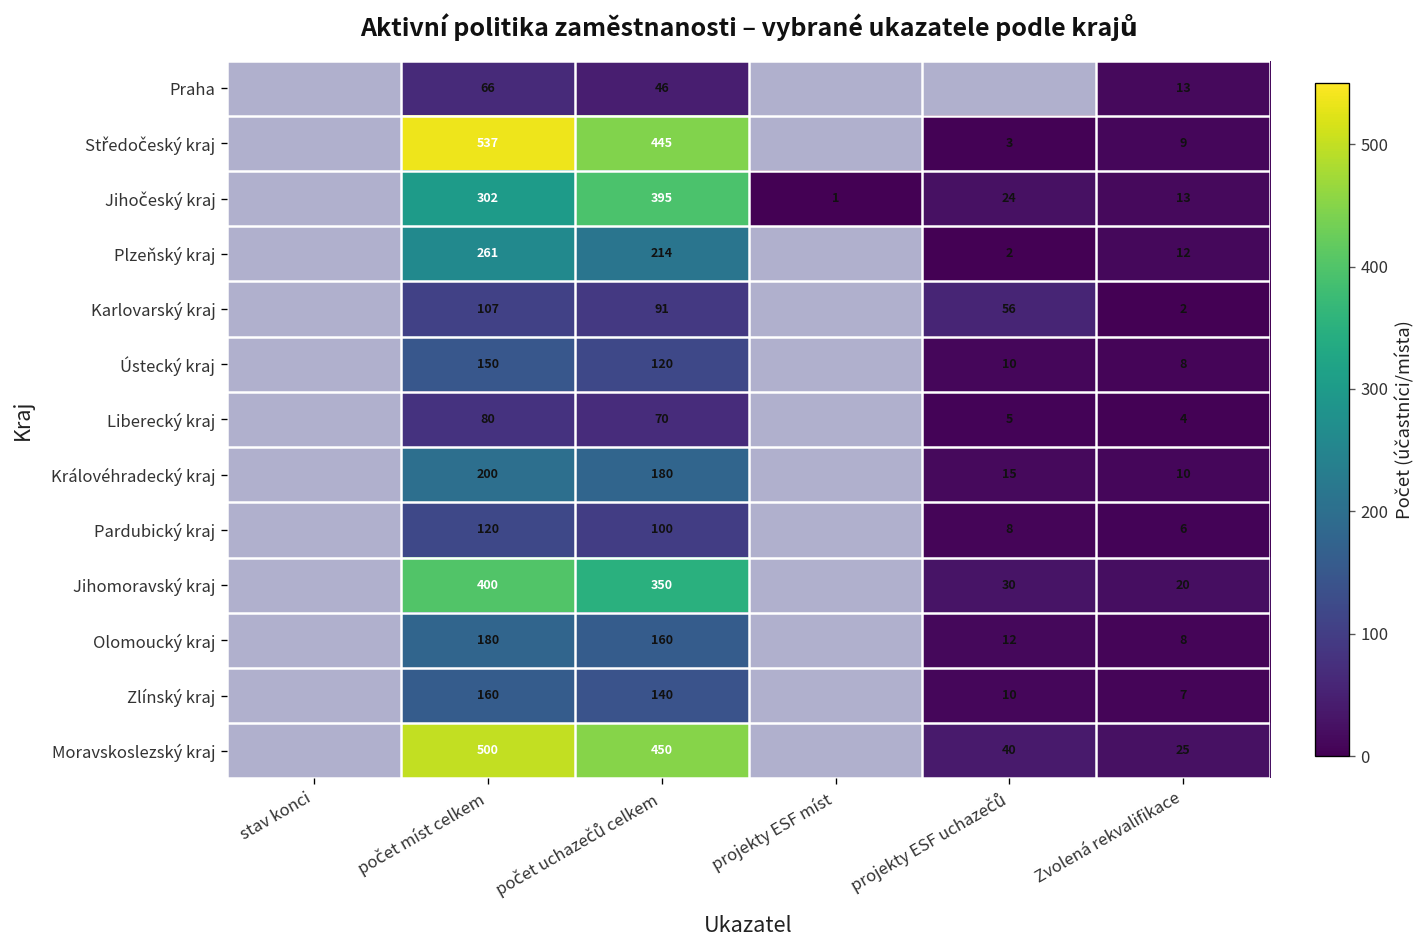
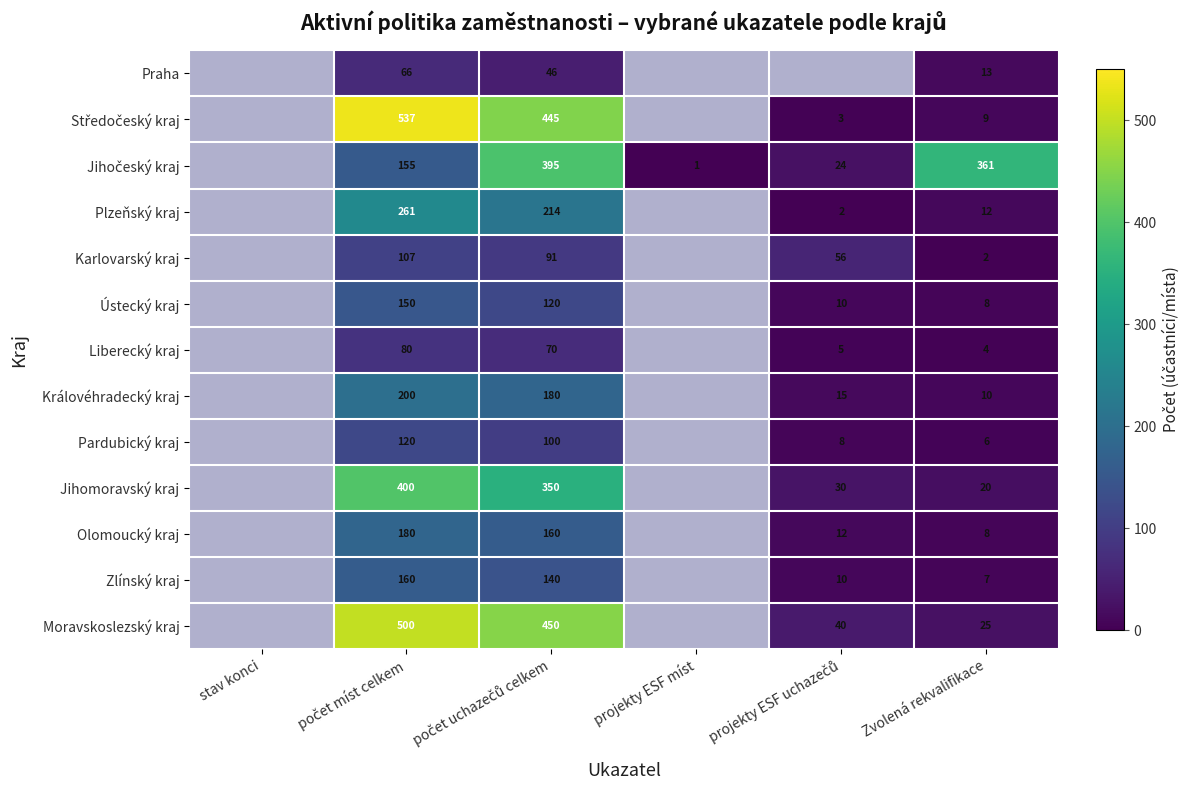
  {
    "Praha": {
      "počet míst celkem": 66,
      "počet uchazečů celkem": 46,
      "Zvolená rekvalifikace": 13
    },
    "Středočeský kraj": {
      "počet míst celkem": 537,
      "počet uchazečů celkem": 445,
      "projekty ESF uchazečů": 3,
      "Zvolená rekvalifikace": 9
    },
    "Jihočeský kraj": {
-     "počet míst celkem": 302,
+     "počet míst celkem": 155,
      "počet uchazečů celkem": 395,
      "projekty ESF míst": 1,
      "projekty ESF uchazečů": 24,
-     "Zvolená rekvalifikace": 13
+     "Zvolená rekvalifikace": 361
    },
    "Plzeňský kraj": {
      "počet míst celkem": 261,
      "počet uchazečů celkem": 214,
      "projekty ESF uchazečů": 2,
      "Zvolená rekvalifikace": 12
    },
    "Karlovarský kraj": {
      "počet míst celkem": 107,
      "počet uchazečů celkem": 91,
      "projekty ESF uchazečů": 56,
      "Zvolená rekvalifikace": 2
    },
    "Ústecký kraj": {
      "počet míst celkem": 150,
      "počet uchazečů celkem": 120,
      "projekty ESF uchazečů": 10,
      "Zvolená rekvalifikace": 8
    },
    "Liberecký kraj": {
      "počet míst celkem": 80,
      "počet uchazečů celkem": 70,
      "projekty ESF uchazečů": 5,
      "Zvolená rekvalifikace": 4
    },
    "Královéhradecký kraj": {
      "počet míst celkem": 200,
      "počet uchazečů celkem": 180,
      "projekty ESF uchazečů": 15,
      "Zvolená rekvalifikace": 10
    },
    "Pardubický kraj": {
      "počet míst celkem": 120,
      "počet uchazečů celkem": 100,
      "projekty ESF uchazečů": 8,
      "Zvolená rekvalifikace": 6
    },
    "Jihomoravský kraj": {
      "počet míst celkem": 400,
      "počet uchazečů celkem": 350,
      "projekty ESF uchazečů": 30,
      "Zvolená rekvalifikace": 20
    },
    "Olomoucký kraj": {
      "počet míst celkem": 180,
      "počet uchazečů celkem": 160,
      "projekty ESF uchazečů": 12,
      "Zvolená rekvalifikace": 8
    },
    "Zlínský kraj": {
      "počet míst celkem": 160,
      "počet uchazečů celkem": 140,
      "projekty ESF uchazečů": 10,
      "Zvolená rekvalifikace": 7
    },
    "Moravskoslezský kraj": {
      "počet míst celkem": 500,
      "počet uchazečů celkem": 450,
      "projekty ESF uchazečů": 40,
      "Zvolená rekvalifikace": 25
    }
  }
